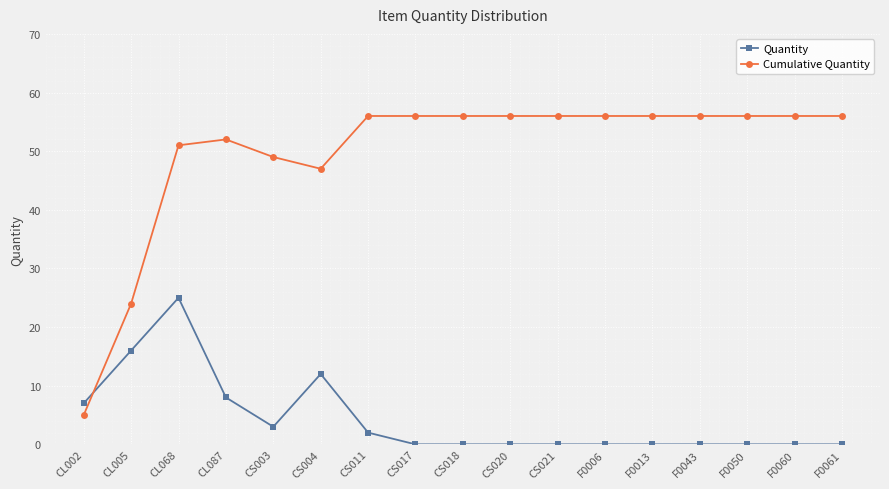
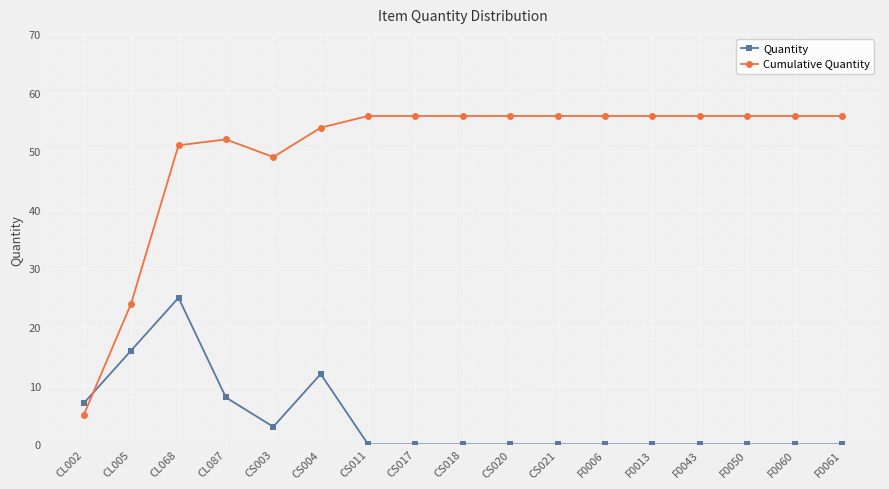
  {
    "Quantity": {
      "CL002": 7,
      "CL005": 16,
      "CL068": 25,
      "CL087": 8,
      "CS003": 3,
      "CS004": 12,
-     "CS011": 2,
+     "CS011": 0,
      "CS017": 0,
      "CS018": 0,
      "CS020": 0,
      "CS021": 0,
      "F0006": 0,
      "F0013": 0,
      "F0043": 0,
      "F0050": 0,
      "F0060": 0,
      "F0061": 0
    },
    "Cumulative Quantity": {
      "CL002": 5,
      "CL005": 24,
      "CL068": 51,
      "CL087": 52,
      "CS003": 49,
-     "CS004": 47,
+     "CS004": 54,
      "CS011": 56,
      "CS017": 56,
      "CS018": 56,
      "CS020": 56,
      "CS021": 56,
      "F0006": 56,
      "F0013": 56,
      "F0043": 56,
      "F0050": 56,
      "F0060": 56,
      "F0061": 56
    }
  }
